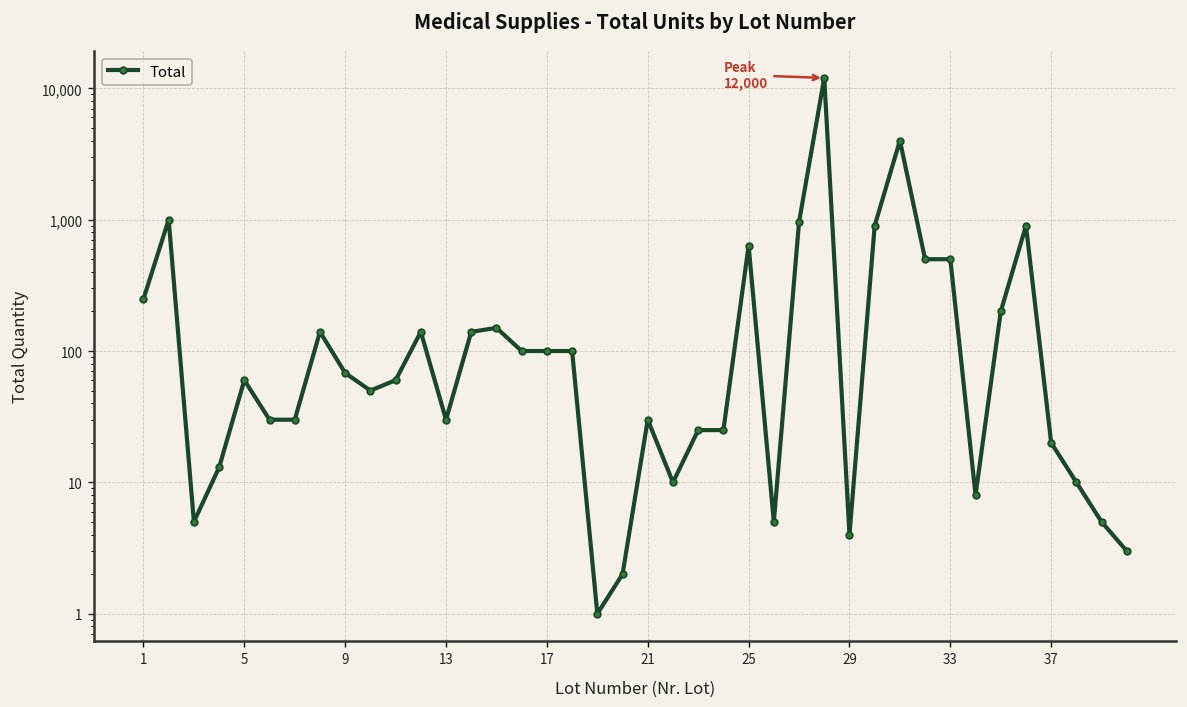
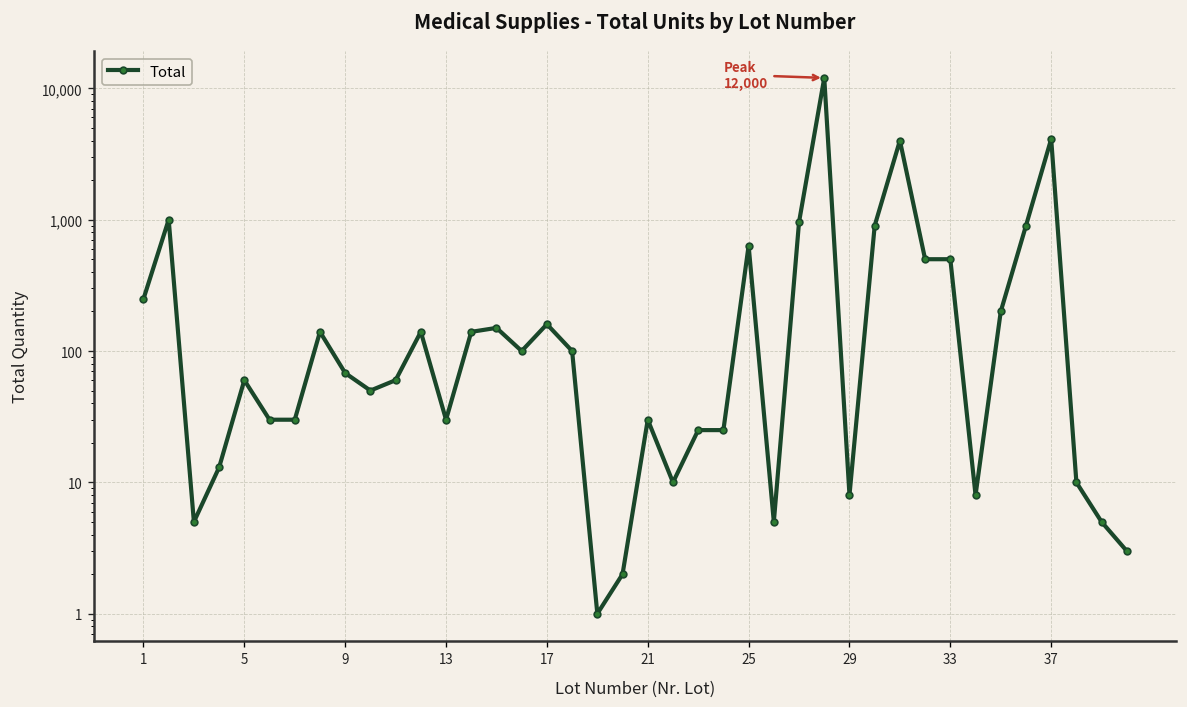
  {
    "1": "250",
    "5": "60",
    "9": "70",
    "13": "30",
-   "17": "100",
+   "17": "160",
    "21": "30",
    "25": "600",
-   "29": "4",
+   "29": "8",
    "33": "500",
-   "37": "20"
+   "37": "4,100"
  }
